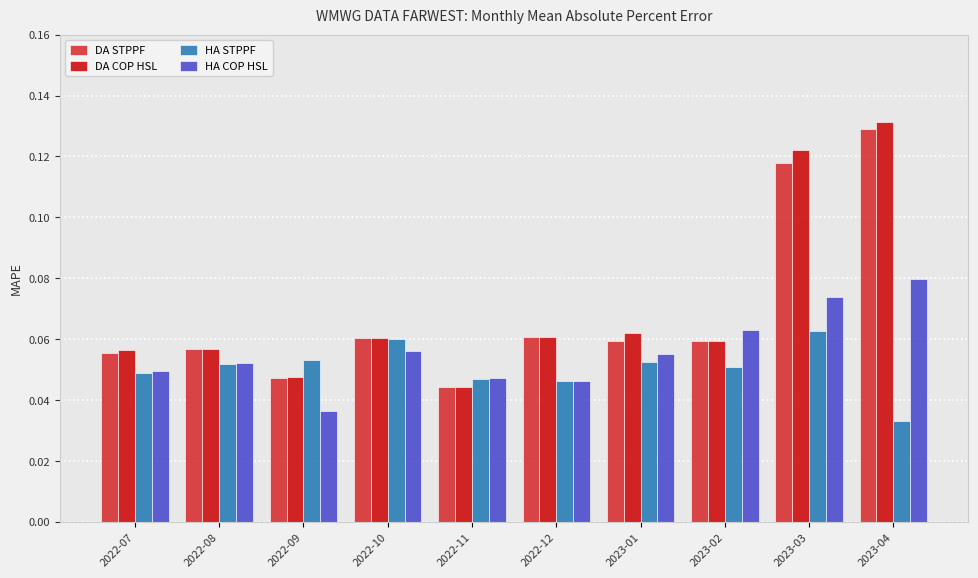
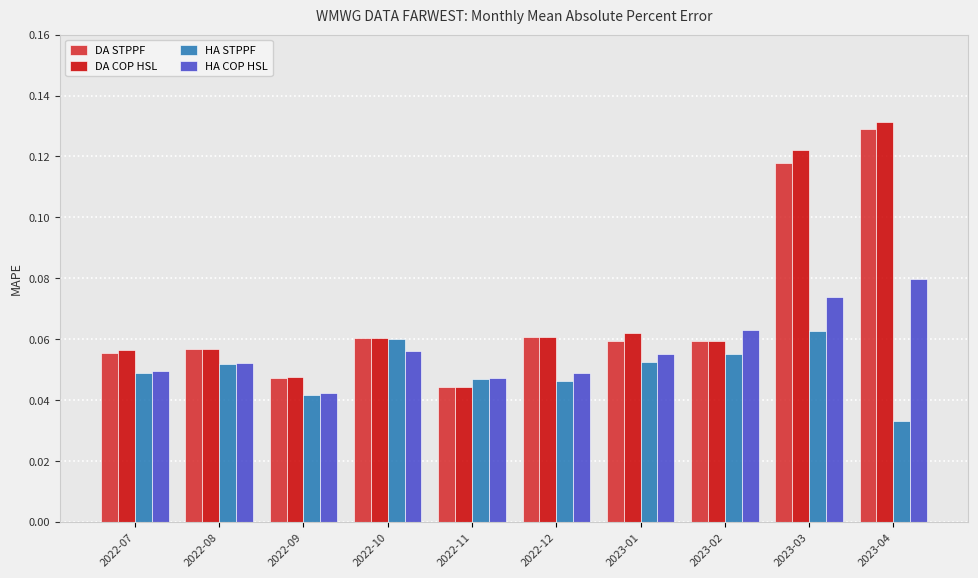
  {
    "HA STPPF": {
      "2022-07": 0.049,
      "2022-08": 0.052,
-     "2022-09": 0.053,
+     "2022-09": 0.042,
      "2022-10": 0.060,
      "2022-11": 0.047,
      "2022-12": 0.046,
      "2023-01": 0.053,
-     "2023-02": 0.051,
+     "2023-02": 0.055,
      "2023-03": 0.063,
      "2023-04": 0.033
    },
    "HA COP HSL": {
      "2022-07": 0.049,
      "2022-08": 0.052,
-     "2022-09": 0.036,
+     "2022-09": 0.042,
      "2022-10": 0.056,
      "2022-11": 0.047,
-     "2022-12": 0.046,
+     "2022-12": 0.049,
      "2023-01": 0.055,
      "2023-02": 0.063,
      "2023-03": 0.074,
      "2023-04": 0.080
    }
  }
